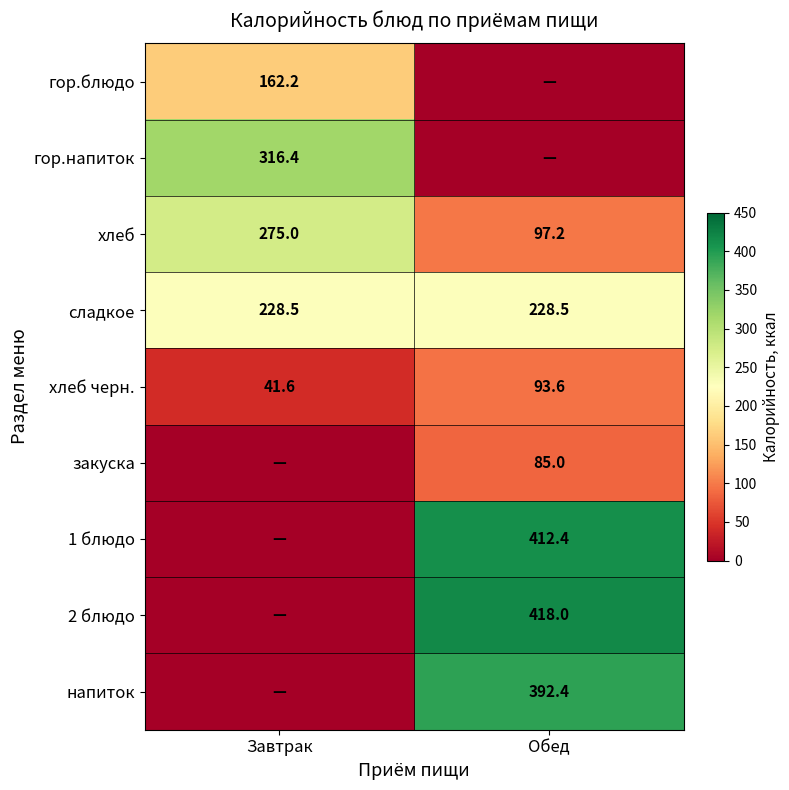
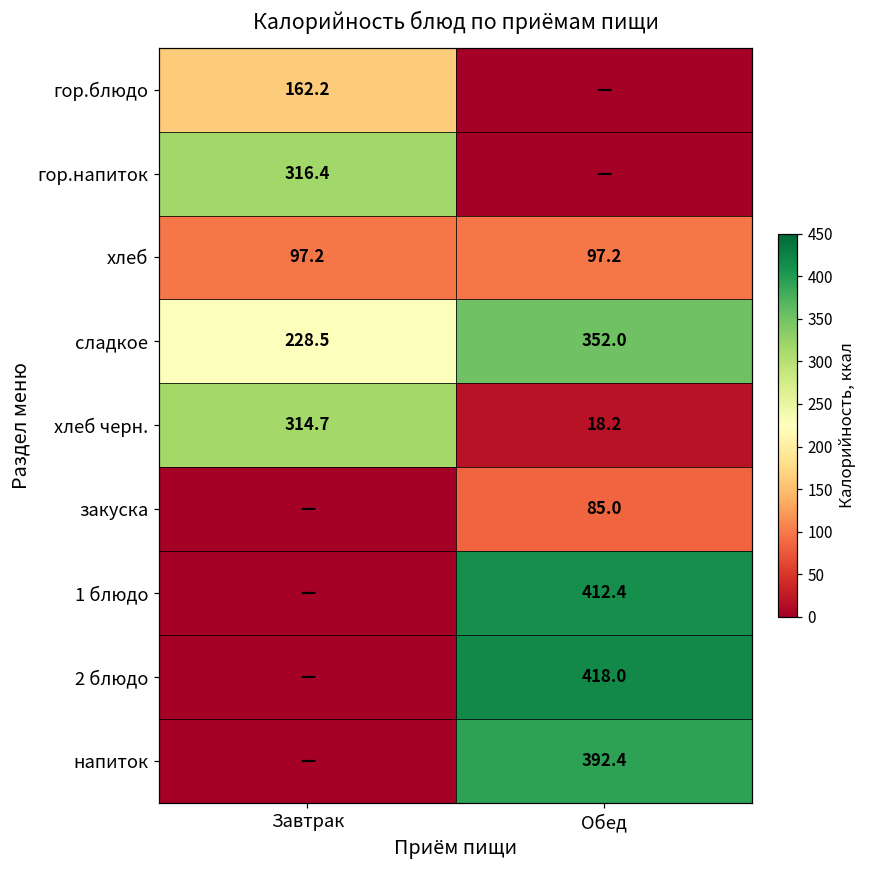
  {
    "гор.блюдо": {
      "Завтрак": 162.2
    },
    "гор.напиток": {
      "Завтрак": 316.4
    },
    "хлеб": {
-     "Завтрак": 275.0,
+     "Завтрак": 97.2,
      "Обед": 97.2
    },
    "сладкое": {
      "Завтрак": 228.5,
-     "Обед": 228.5
+     "Обед": 352.0
    },
    "хлеб черн.": {
-     "Завтрак": 41.6,
-     "Обед": 93.6
+     "Завтрак": 314.7,
+     "Обед": 18.2
    },
    "закуска": {
      "Обед": 85.0
    },
    "1 блюдо": {
      "Обед": 412.4
    },
    "2 блюдо": {
      "Обед": 418.0
    },
    "напиток": {
      "Обед": 392.4
    }
  }
